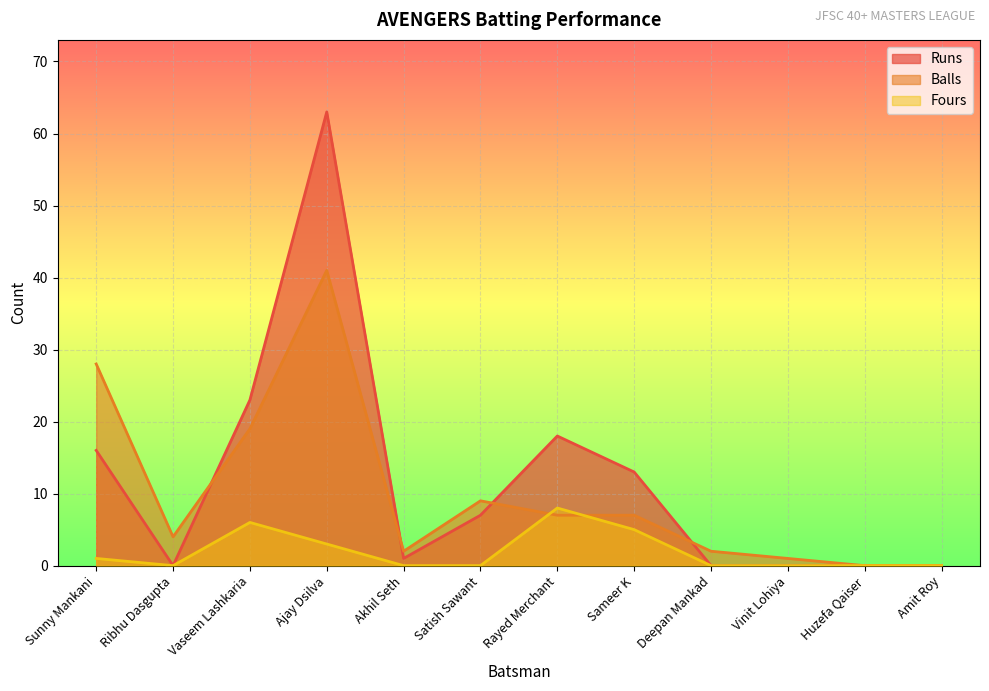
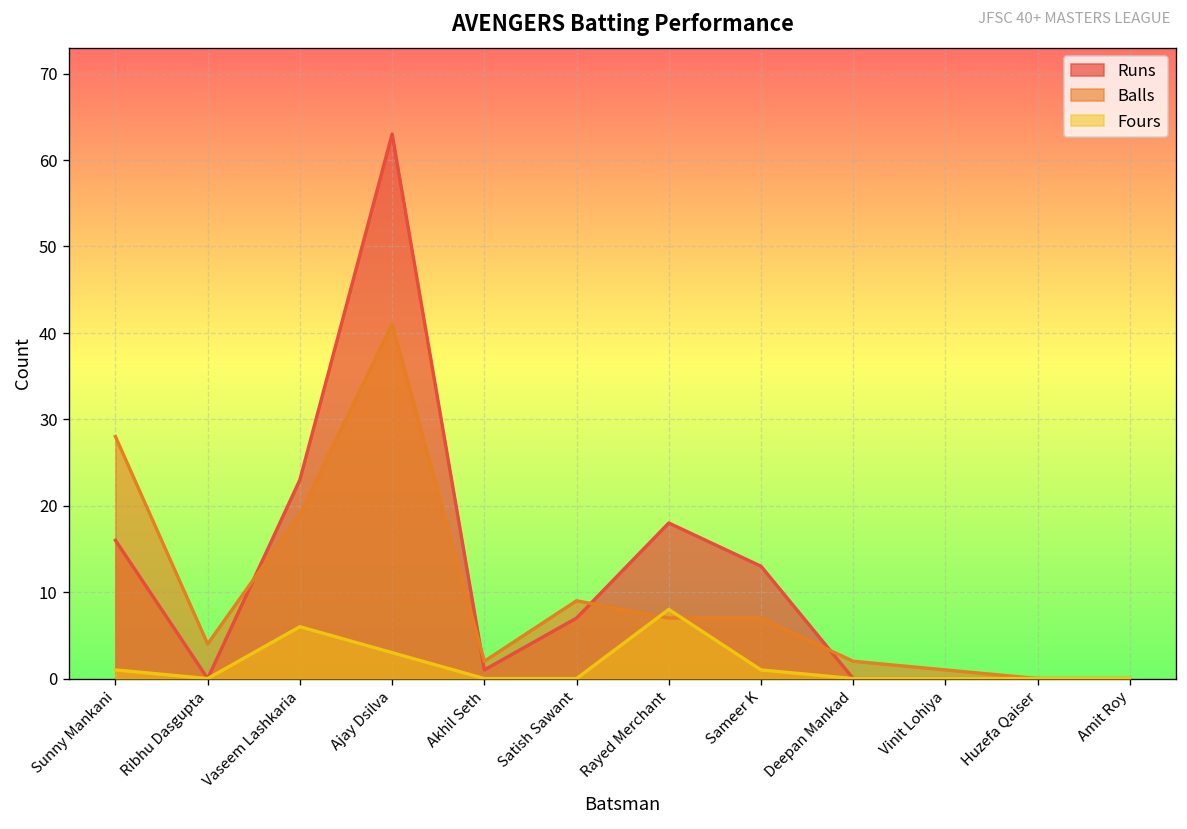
  {
    "Fours": {
      "Sunny Mankani": 1,
      "Vaseem Lashkaria": 6,
      "Ajay Dsilva": 3,
      "Akhil Seth": 0,
      "Satish Sawant": 0,
      "Rayed Merchant": 8,
-     "Sameer K": 5
+     "Sameer K": 1
    }
  }
